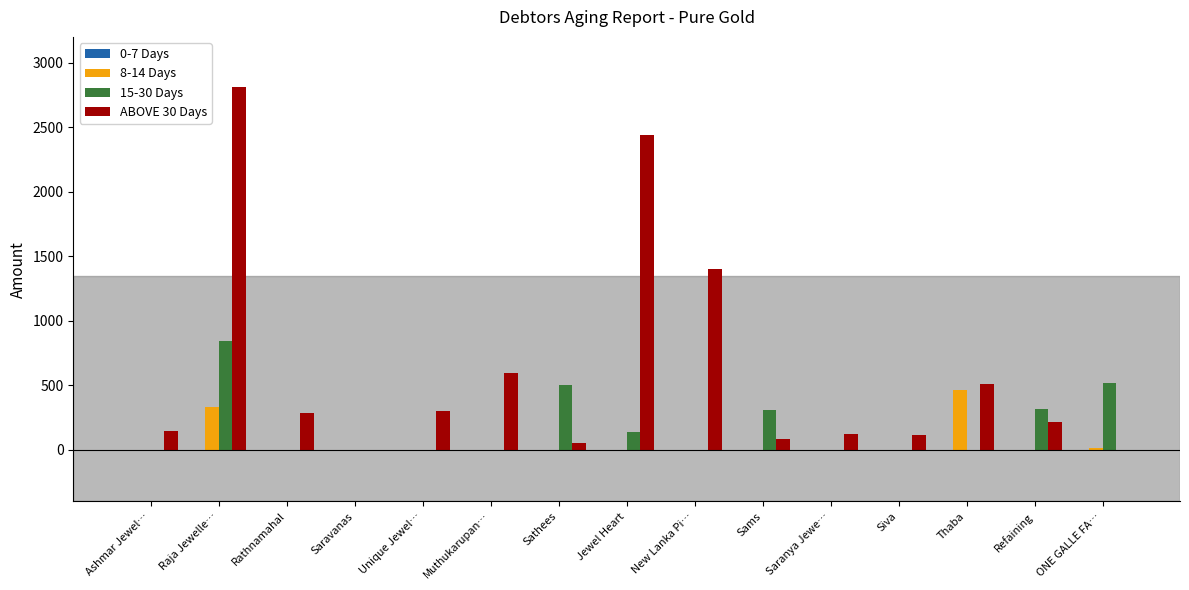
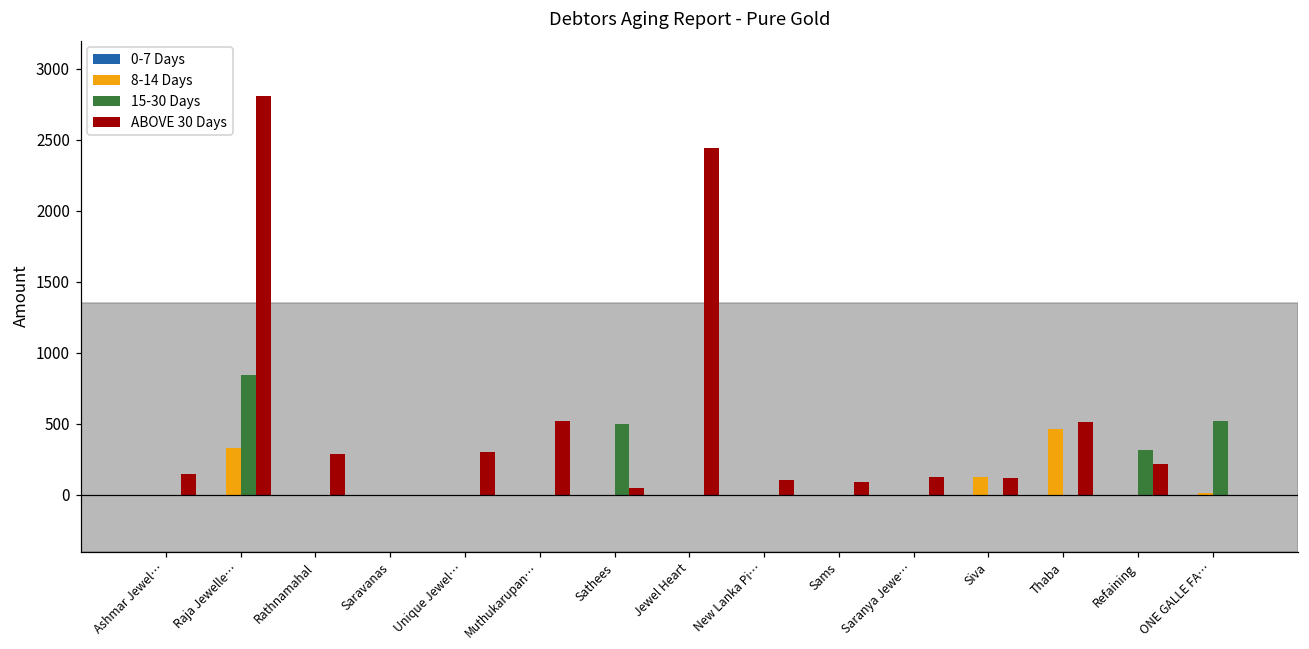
  {
    "0-7 Days": {
      "Ashmar Jewel…": 0,
      "Raja Jewelle…": 0,
      "Rathnamahal": 0,
      "Saravanas": 0,
      "Unique Jewel…": 0,
      "Muthukarupan…": 0,
      "Sathees": 0,
      "Jewel Heart": 0,
      "New Lanka Pi…": 0,
      "Sams": 0,
      "Saranya Jewe…": 0,
      "Siva": 0,
      "Thaba": 0,
      "Refaining": 0,
      "ONE GALLE FA…": 0
    },
    "8-14 Days": {
      "Ashmar Jewel…": 0,
      "Raja Jewelle…": 330,
      "Rathnamahal": 0,
      "Saravanas": 0,
      "Unique Jewel…": 0,
      "Muthukarupan…": 0,
      "Sathees": 0,
      "Jewel Heart": 0,
      "New Lanka Pi…": 0,
      "Sams": 0,
      "Saranya Jewe…": 0,
-     "Siva": 0,
+     "Siva": 120,
      "Thaba": 460,
      "Refaining": 0
    },
    "15-30 Days": {
      "Ashmar Jewel…": 0,
      "Raja Jewelle…": 840,
      "Rathnamahal": 0,
      "Saravanas": 0,
      "Unique Jewel…": 0,
      "Muthukarupan…": 0,
      "Sathees": 500,
-     "Jewel Heart": 140,
+     "Jewel Heart": 0,
      "New Lanka Pi…": 0,
-     "Sams": 310,
+     "Sams": 0,
      "Saranya Jewe…": 0,
      "Siva": 0,
      "Thaba": 0,
      "Refaining": 310,
      "ONE GALLE FA…": 520
    },
    "ABOVE 30 Days": {
      "Ashmar Jewel…": 140,
      "Raja Jewelle…": 2810,
      "Rathnamahal": 290,
      "Unique Jewel…": 300,
-     "Muthukarupan…": 600,
+     "Muthukarupan…": 520,
      "Sathees": 50,
      "Jewel Heart": 2440,
-     "New Lanka Pi…": 1400,
+     "New Lanka Pi…": 100,
      "Sams": 90,
      "Saranya Jewe…": 120,
      "Siva": 120,
      "Thaba": 510,
      "Refaining": 220,
      "ONE GALLE FA…": 0
    }
  }
